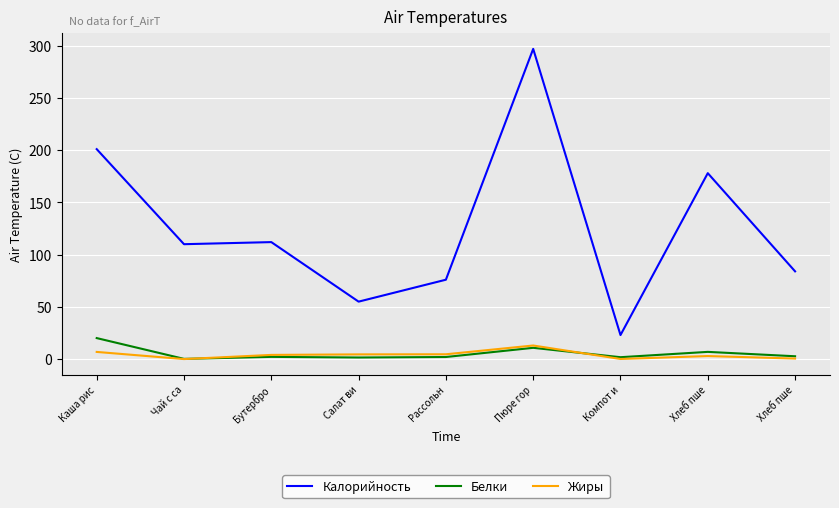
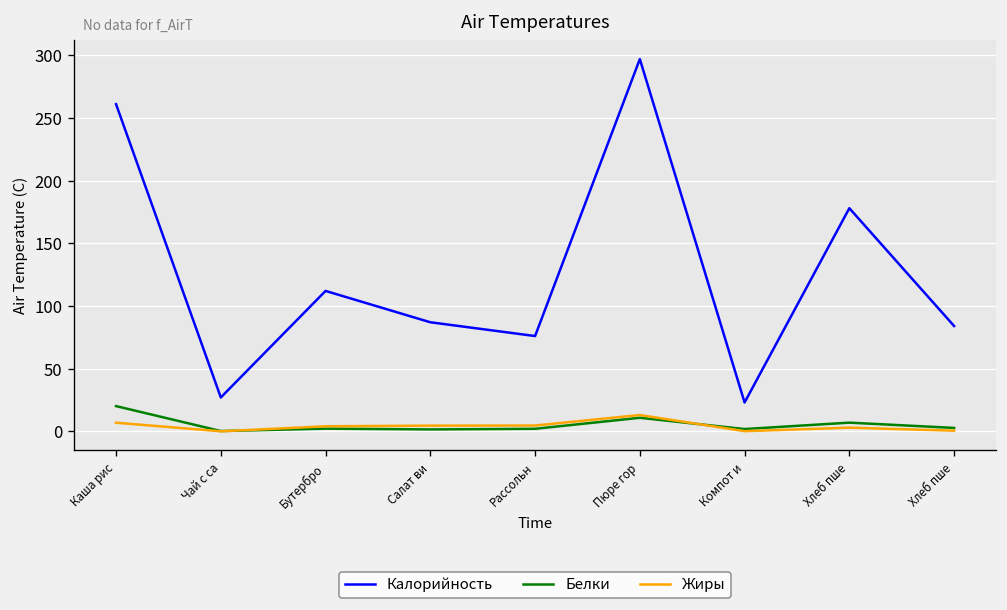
  {
    "Калорийность": {
-     "Каша рис": 201,
-     "Чай с са": 110,
+     "Каша рис": 261,
+     "Чай с са": 27,
      "Бутербро": 112,
-     "Салат ви": 55,
+     "Салат ви": 87,
      "Рассольн": 76,
      "Пюре гор": 297,
      "Компот и": 23
    },
    "Белки": {
      "Каша рис": 20,
      "Салат ви": 2,
      "Рассольн": 2
    },
    "Жиры": {
      "Каша рис": 7,
      "Салат ви": 5,
      "Рассольн": 5
    }
  }
